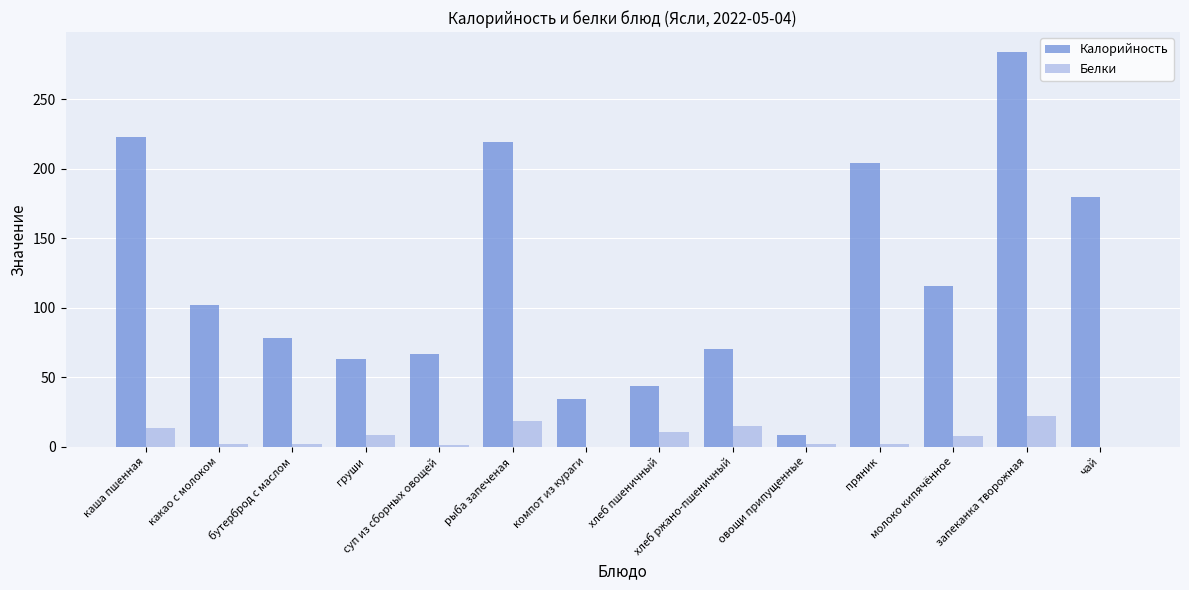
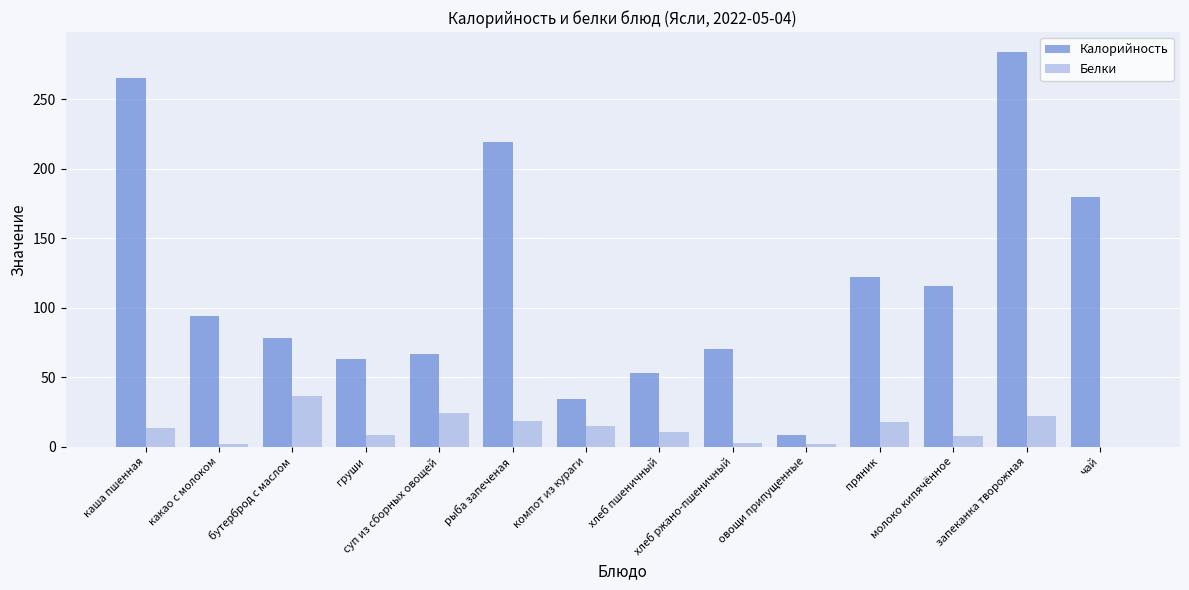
  {
    "Калорийность": {
-     "каша пшенная": 222,
-     "какао с молоком": 102,
+     "каша пшенная": 265,
+     "какао с молоком": 94,
      "бутерброд с маслом": 78,
      "груши": 63,
      "суп из сборных овощей": 67,
      "рыба запеченая": 219,
      "компот из кураги": 34,
-     "хлеб пшеничный": 44,
+     "хлеб пшеничный": 53,
      "хлеб ржано-пшеничный": 70,
      "овощи припущенные": 9,
-     "пряник": 204,
+     "пряник": 122,
      "молоко кипячённое": 116,
      "запеканка творожная": 284,
      "чай": 180
    },
    "Белки": {
      "каша пшенная": 14,
      "какао с молоком": 2,
-     "бутерброд с маслом": 2,
+     "бутерброд с маслом": 36,
      "груши": 8,
-     "суп из сборных овощей": 1,
+     "суп из сборных овощей": 24,
      "рыба запеченая": 18,
-     "компот из кураги": 0,
+     "компот из кураги": 15,
      "хлеб пшеничный": 11,
-     "хлеб ржано-пшеничный": 15,
-     "пряник": 2,
+     "хлеб ржано-пшеничный": 3,
+     "пряник": 18,
      "молоко кипячённое": 8,
      "запеканка творожная": 22,
      "чай": 0
    }
  }
